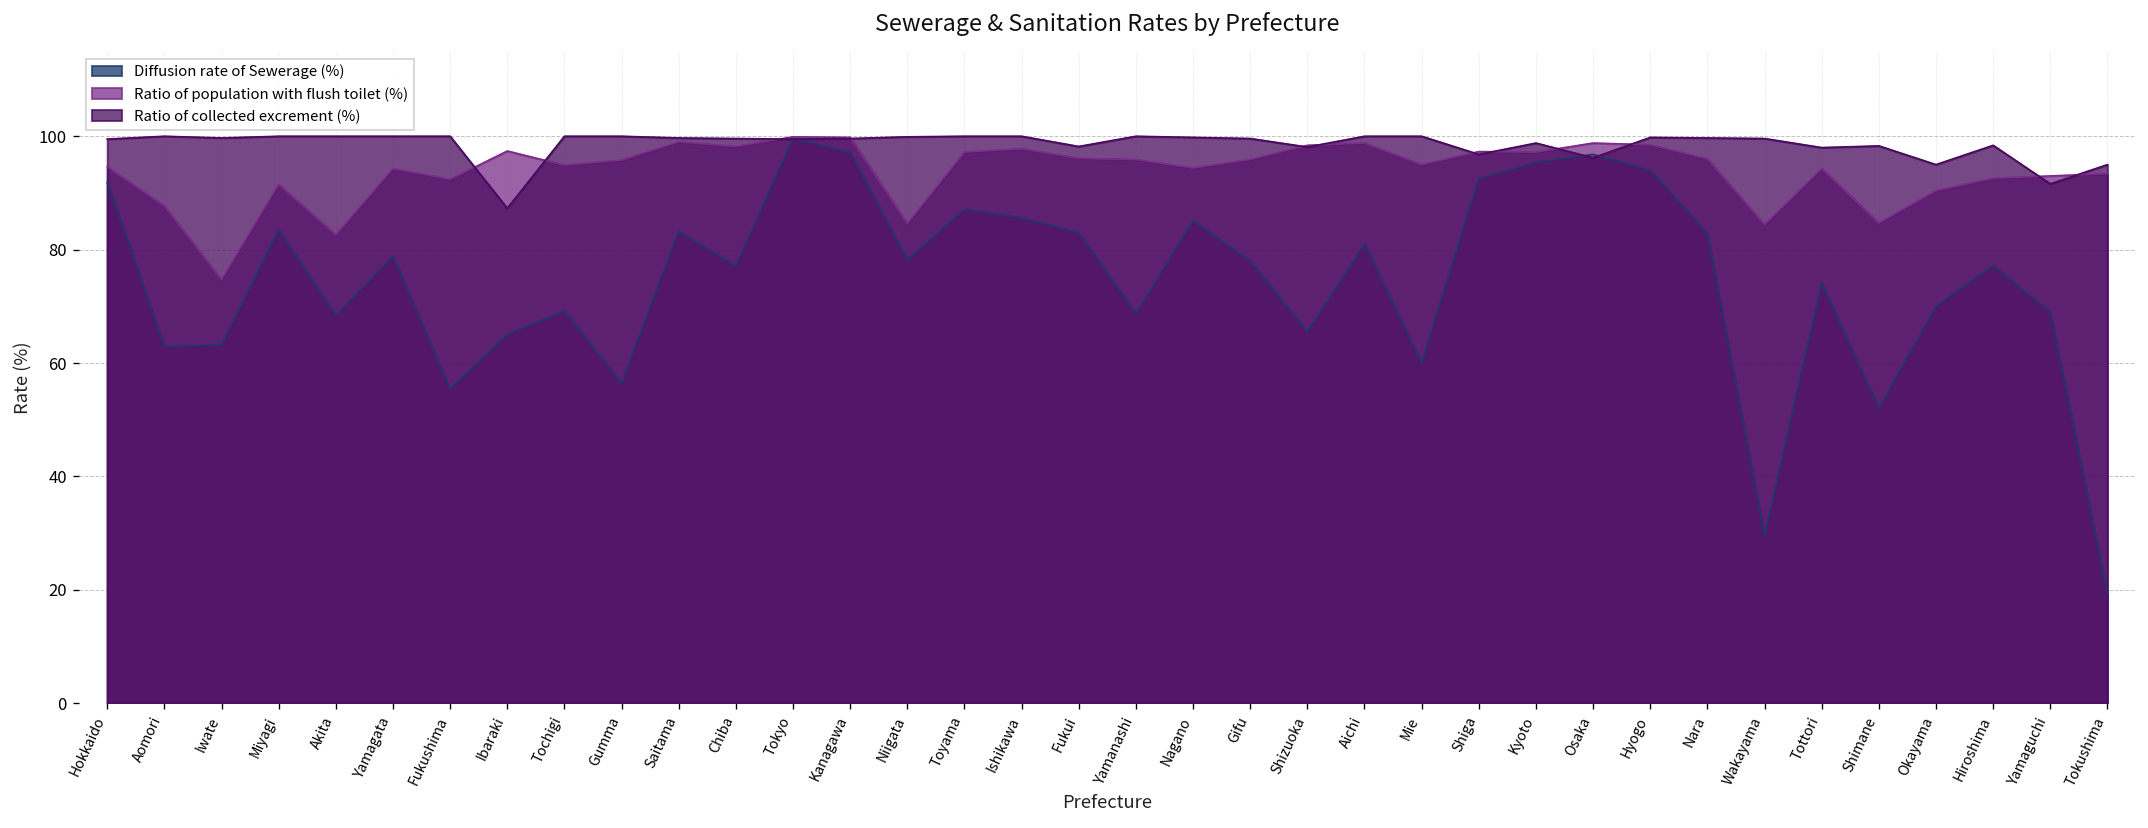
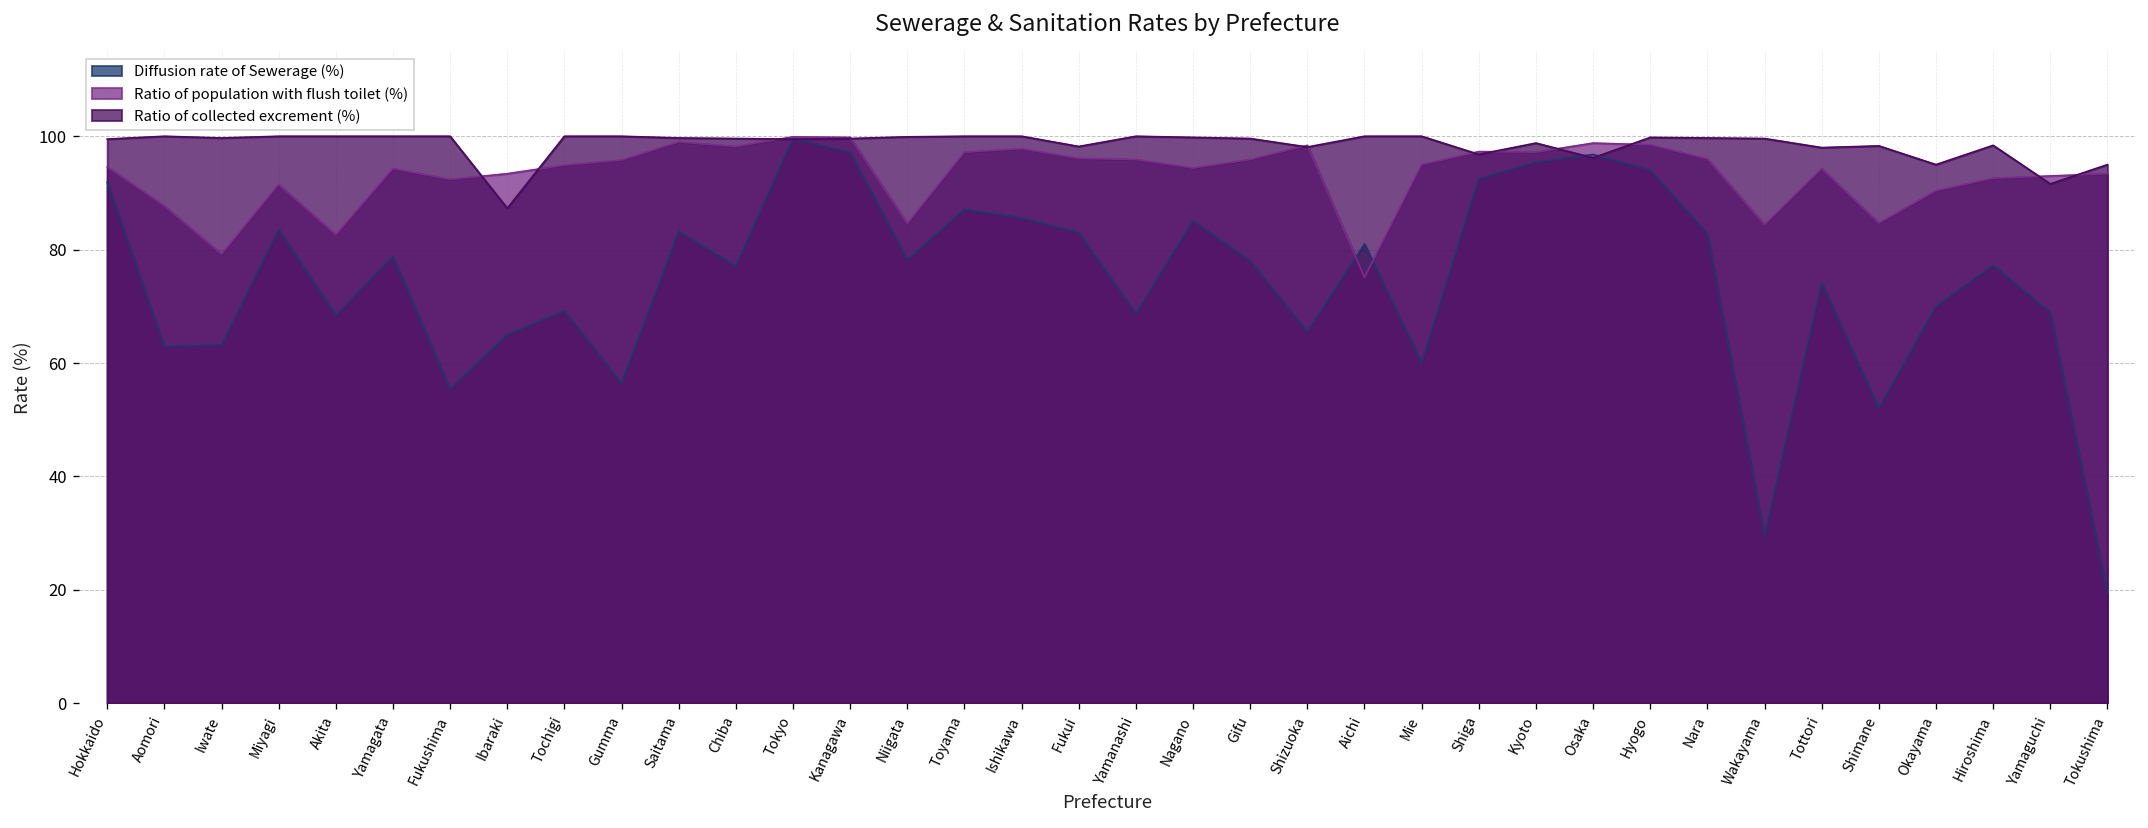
  {
    "Diffusion rate of Sewerage (%)": {
      "Hokkaido": 92,
      "Aomori": 63,
      "Iwate": 63,
      "Miyagi": 84,
      "Akita": 68,
      "Yamagata": 79,
      "Fukushima": 55,
      "Ibaraki": 65,
      "Tochigi": 69,
      "Gumma": 56,
      "Saitama": 83,
      "Chiba": 77,
      "Kanagawa": 97,
      "Niigata": 78,
      "Toyama": 87,
      "Ishikawa": 86,
      "Fukui": 83,
      "Yamanashi": 69,
      "Nagano": 85,
      "Gifu": 78,
      "Shizuoka": 66,
      "Aichi": 81,
      "Mie": 60,
      "Shiga": 93,
      "Kyoto": 95,
      "Osaka": 97,
      "Hyogo": 94,
      "Nara": 83,
      "Wakayama": 30,
      "Tottori": 74,
      "Shimane": 52,
      "Okayama": 70,
      "Hiroshima": 77,
      "Yamaguchi": 69,
      "Tokushima": 19
    },
    "Ratio of population with flush toilet (%)": {
      "Hokkaido": 95,
      "Aomori": 88,
-     "Iwate": 75,
+     "Iwate": 79,
      "Miyagi": 92,
      "Akita": 83,
      "Yamagata": 94,
      "Fukushima": 92,
-     "Ibaraki": 97,
+     "Ibaraki": 93,
      "Tochigi": 95,
      "Gumma": 96,
      "Saitama": 99,
      "Chiba": 98,
      "Niigata": 85,
      "Toyama": 97,
      "Ishikawa": 98,
      "Fukui": 96,
      "Yamanashi": 96,
      "Nagano": 94,
      "Gifu": 96,
-     "Aichi": 99,
+     "Aichi": 75,
      "Mie": 95,
      "Kyoto": 97,
      "Osaka": 99,
      "Hyogo": 99,
      "Nara": 96,
      "Wakayama": 84,
      "Tottori": 94,
      "Shimane": 85,
      "Okayama": 90,
      "Hiroshima": 93,
      "Yamaguchi": 93,
      "Tokushima": 93
    },
    "Ratio of collected excrement (%)": {
      "Hokkaido": 100,
      "Aomori": 100,
      "Iwate": 100,
      "Miyagi": 100,
      "Akita": 100,
      "Yamagata": 100,
      "Fukushima": 100,
      "Ibaraki": 87,
      "Tochigi": 100,
      "Gumma": 100,
      "Saitama": 100,
      "Chiba": 100,
      "Niigata": 100,
      "Toyama": 100,
      "Ishikawa": 100,
      "Fukui": 98,
      "Yamanashi": 100,
      "Nagano": 100,
      "Gifu": 100,
      "Aichi": 100,
      "Mie": 100,
      "Kyoto": 99,
      "Osaka": 96,
      "Hyogo": 100,
      "Nara": 100,
      "Wakayama": 100,
      "Tottori": 98,
      "Shimane": 98,
      "Okayama": 95,
      "Hiroshima": 98,
      "Yamaguchi": 92,
      "Tokushima": 95
    }
  }
